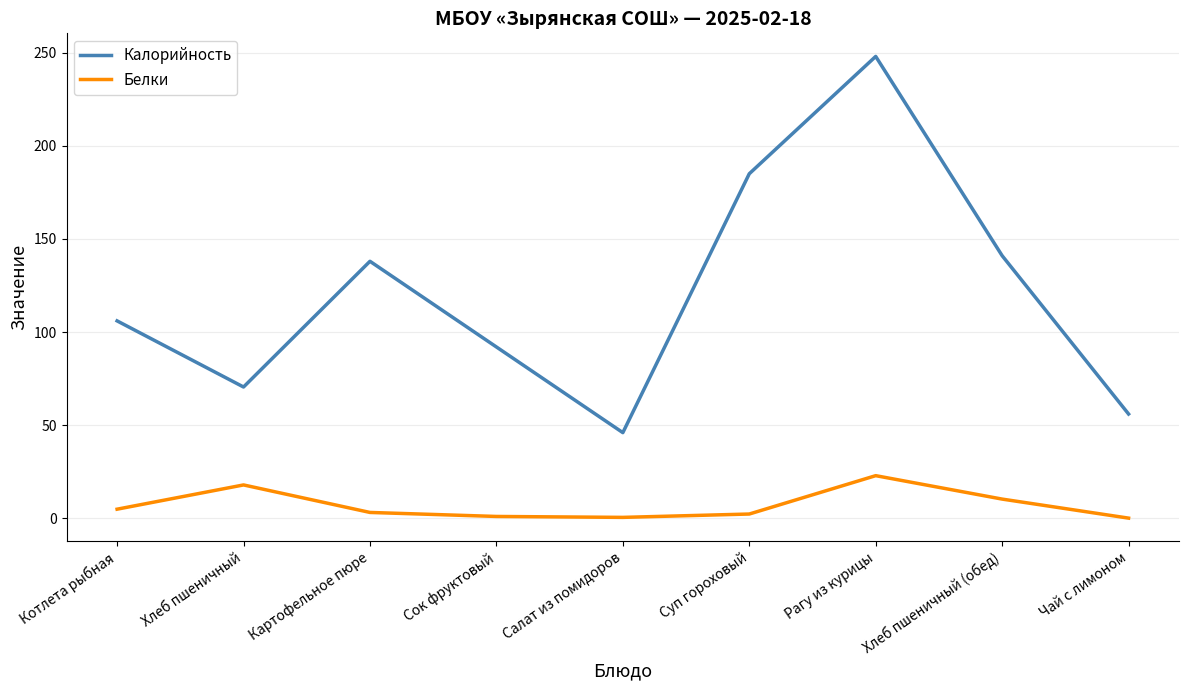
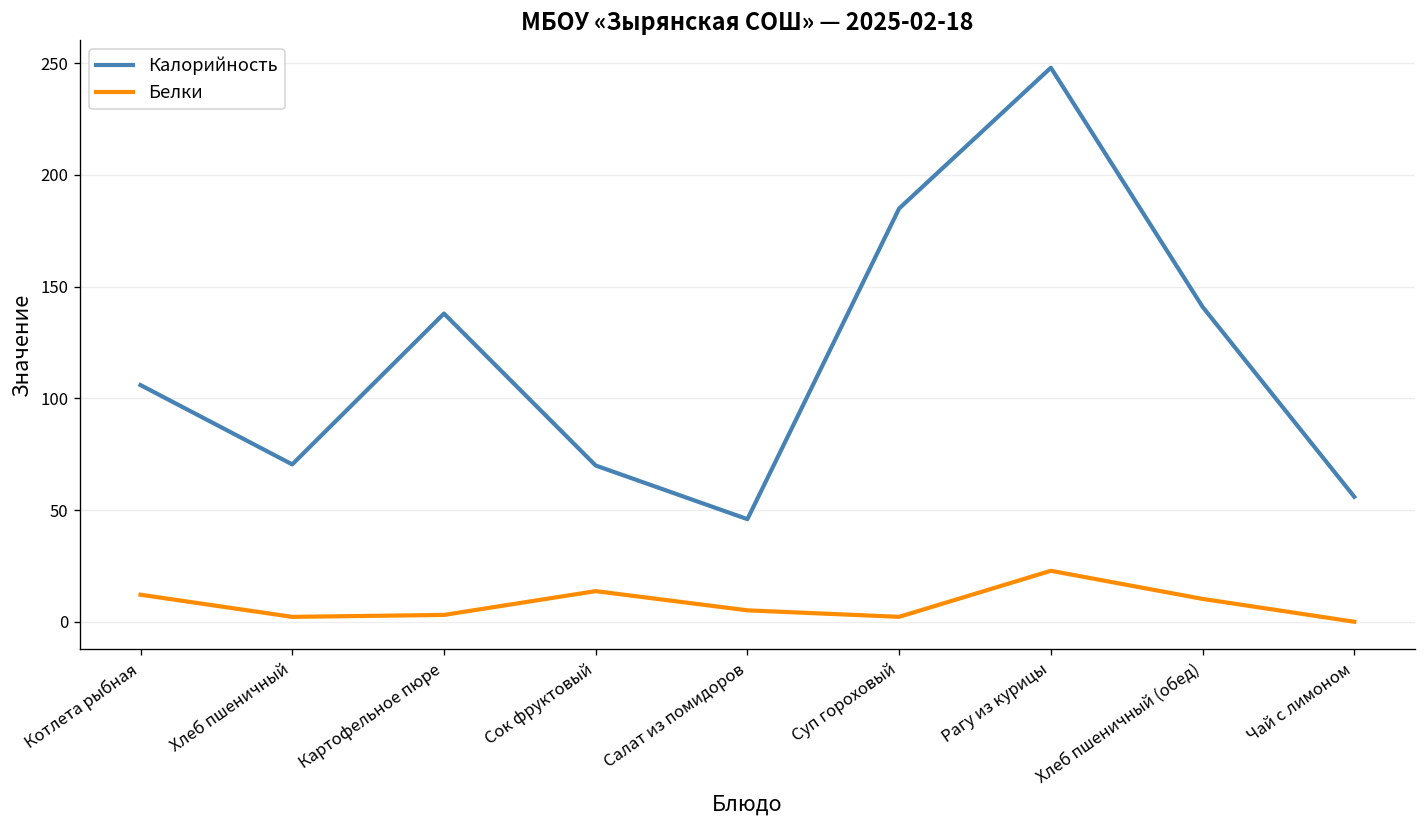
  {
    "Калорийность": {
      "Котлета рыбная": 106,
      "Хлеб пшеничный": 71,
      "Картофельное пюре": 138,
-     "Сок фруктовый": 92,
+     "Сок фруктовый": 70,
      "Салат из помидоров": 46,
      "Суп гороховый": 185,
      "Рагу из курицы": 248,
      "Хлеб пшеничный (обед)": 141,
      "Чай с лимоном": 56
    },
    "Белки": {
-     "Котлета рыбная": 5,
-     "Хлеб пшеничный": 18,
+     "Котлета рыбная": 12,
+     "Хлеб пшеничный": 2,
      "Картофельное пюре": 3,
-     "Сок фруктовый": 1,
-     "Салат из помидоров": 1,
+     "Сок фруктовый": 14,
+     "Салат из помидоров": 5,
      "Суп гороховый": 2,
      "Рагу из курицы": 23,
      "Хлеб пшеничный (обед)": 10,
      "Чай с лимоном": 0
    }
  }
